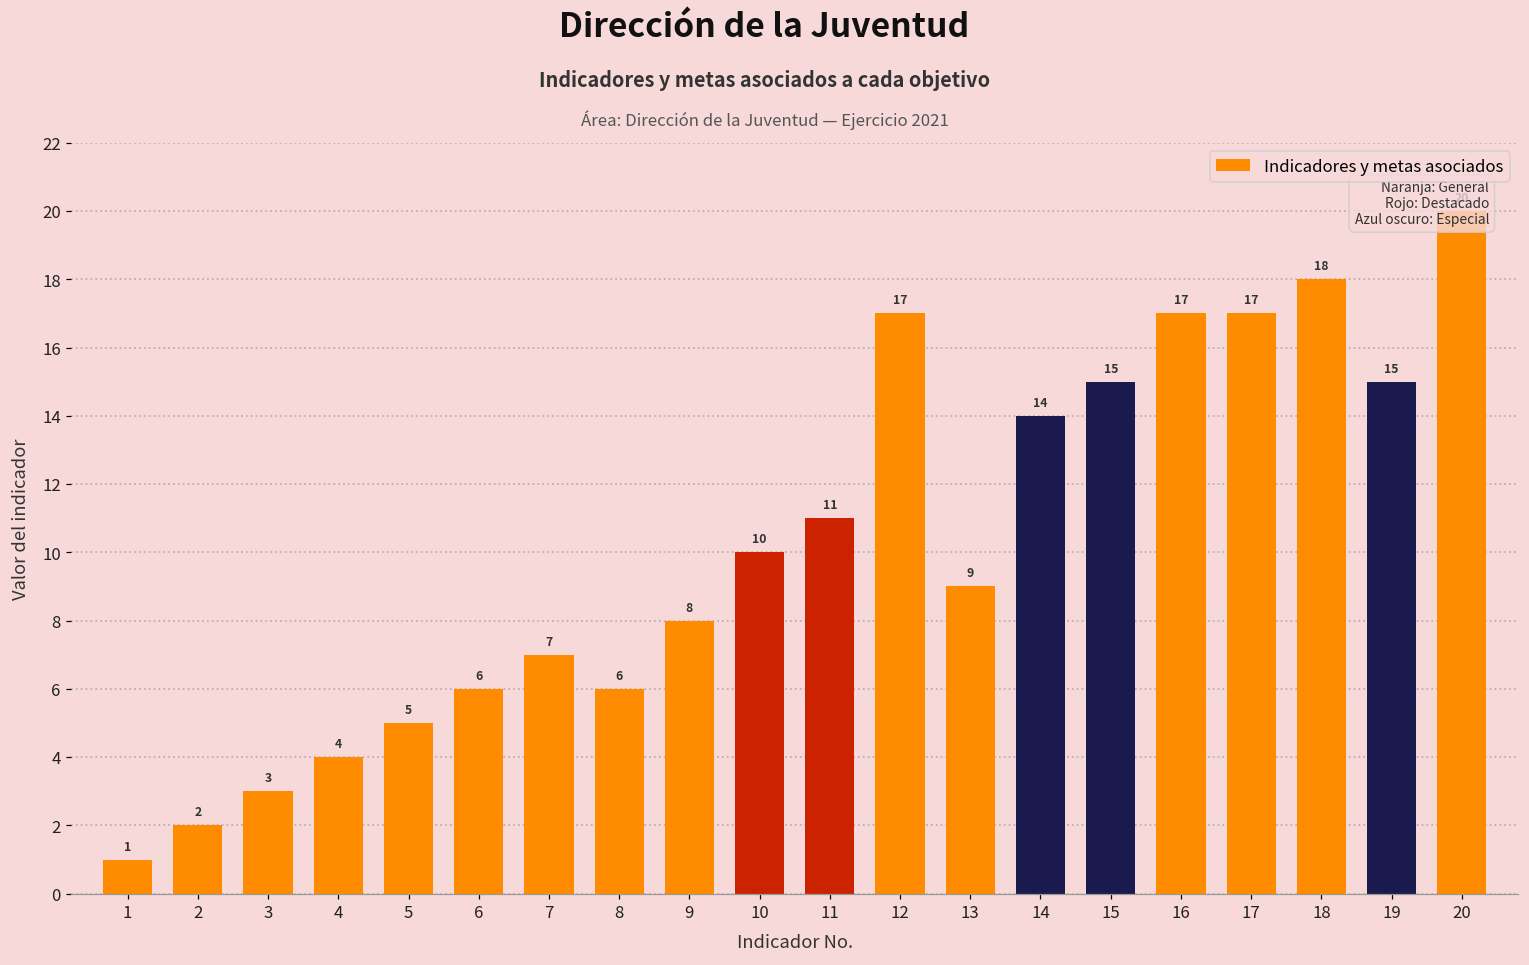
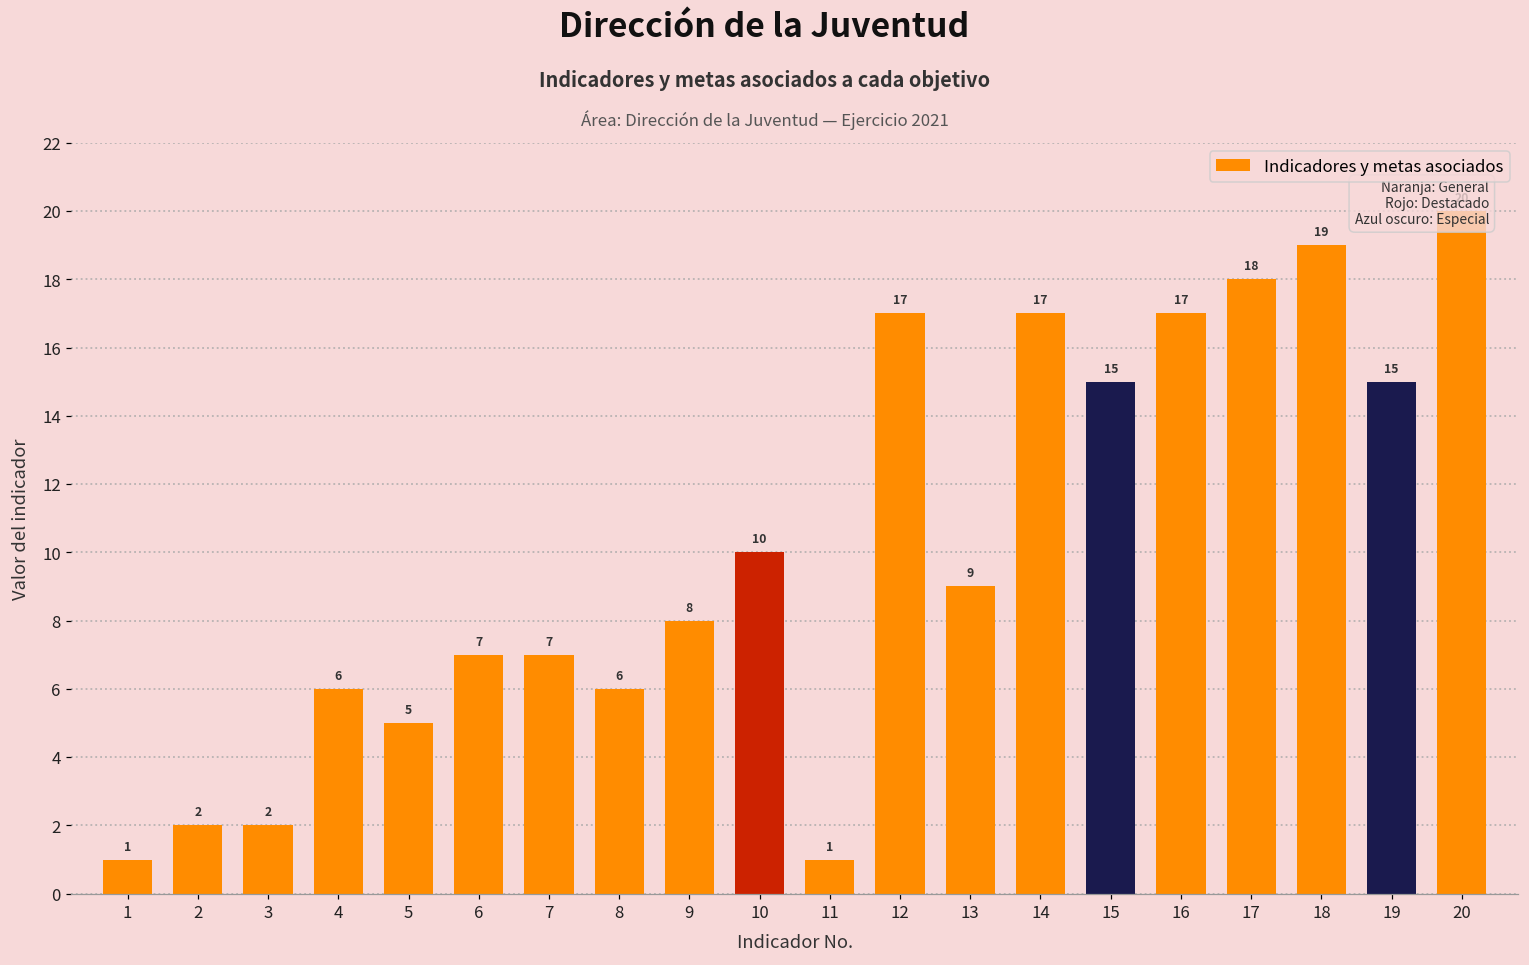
  {
    "1": 1,
    "2": 2,
-   "3": 3,
-   "4": 4,
+   "3": 2,
+   "4": 6,
    "5": 5,
-   "6": 6,
+   "6": 7,
    "7": 7,
    "8": 6,
    "9": 8,
    "10": 10,
-   "11": 11,
+   "11": 1,
    "12": 17,
    "13": 9,
-   "14": 14,
+   "14": 17,
    "15": 15,
    "16": 17,
-   "17": 17,
-   "18": 18,
+   "17": 18,
+   "18": 19,
    "19": 15
  }
